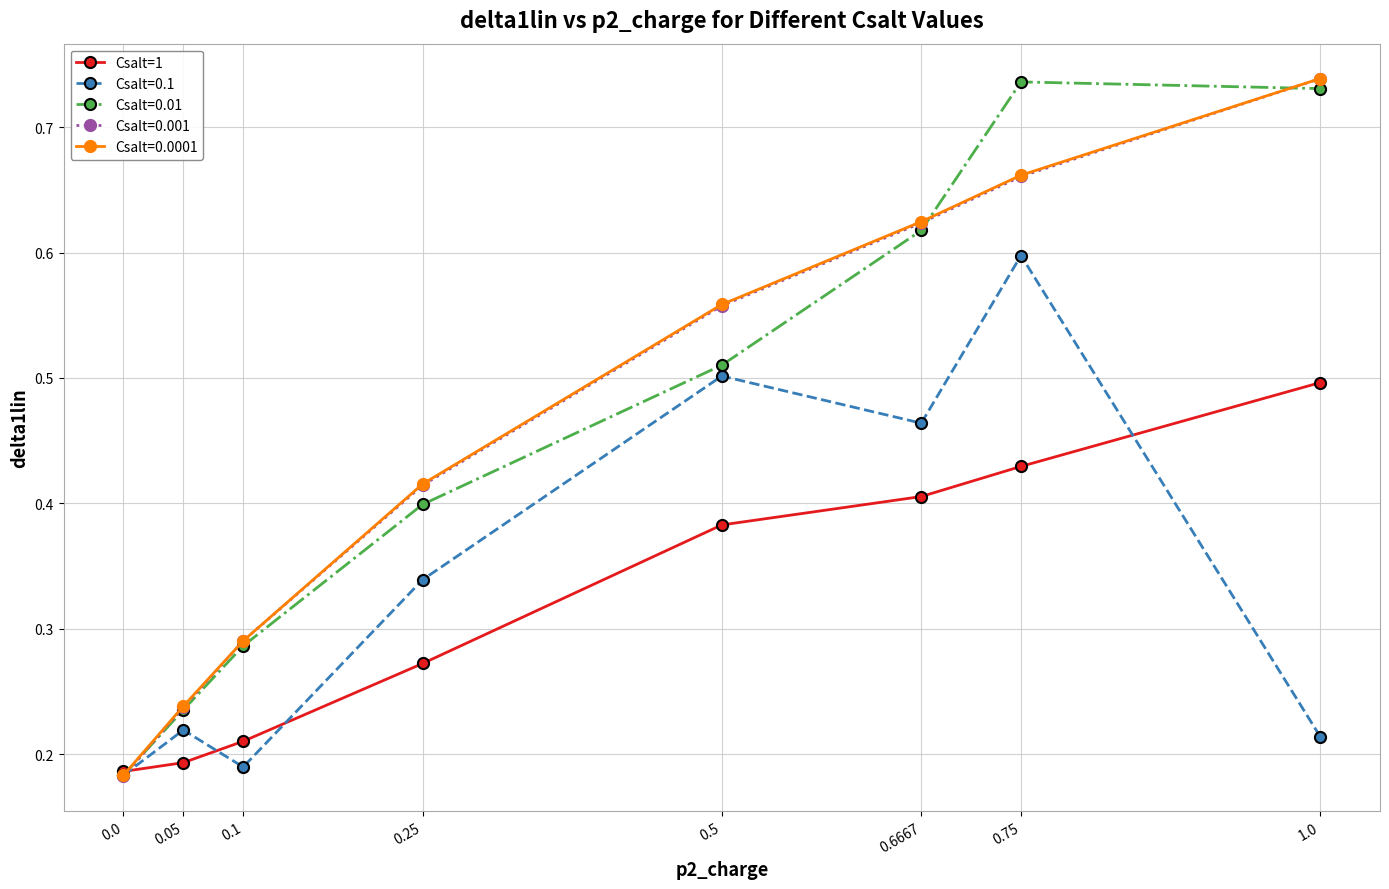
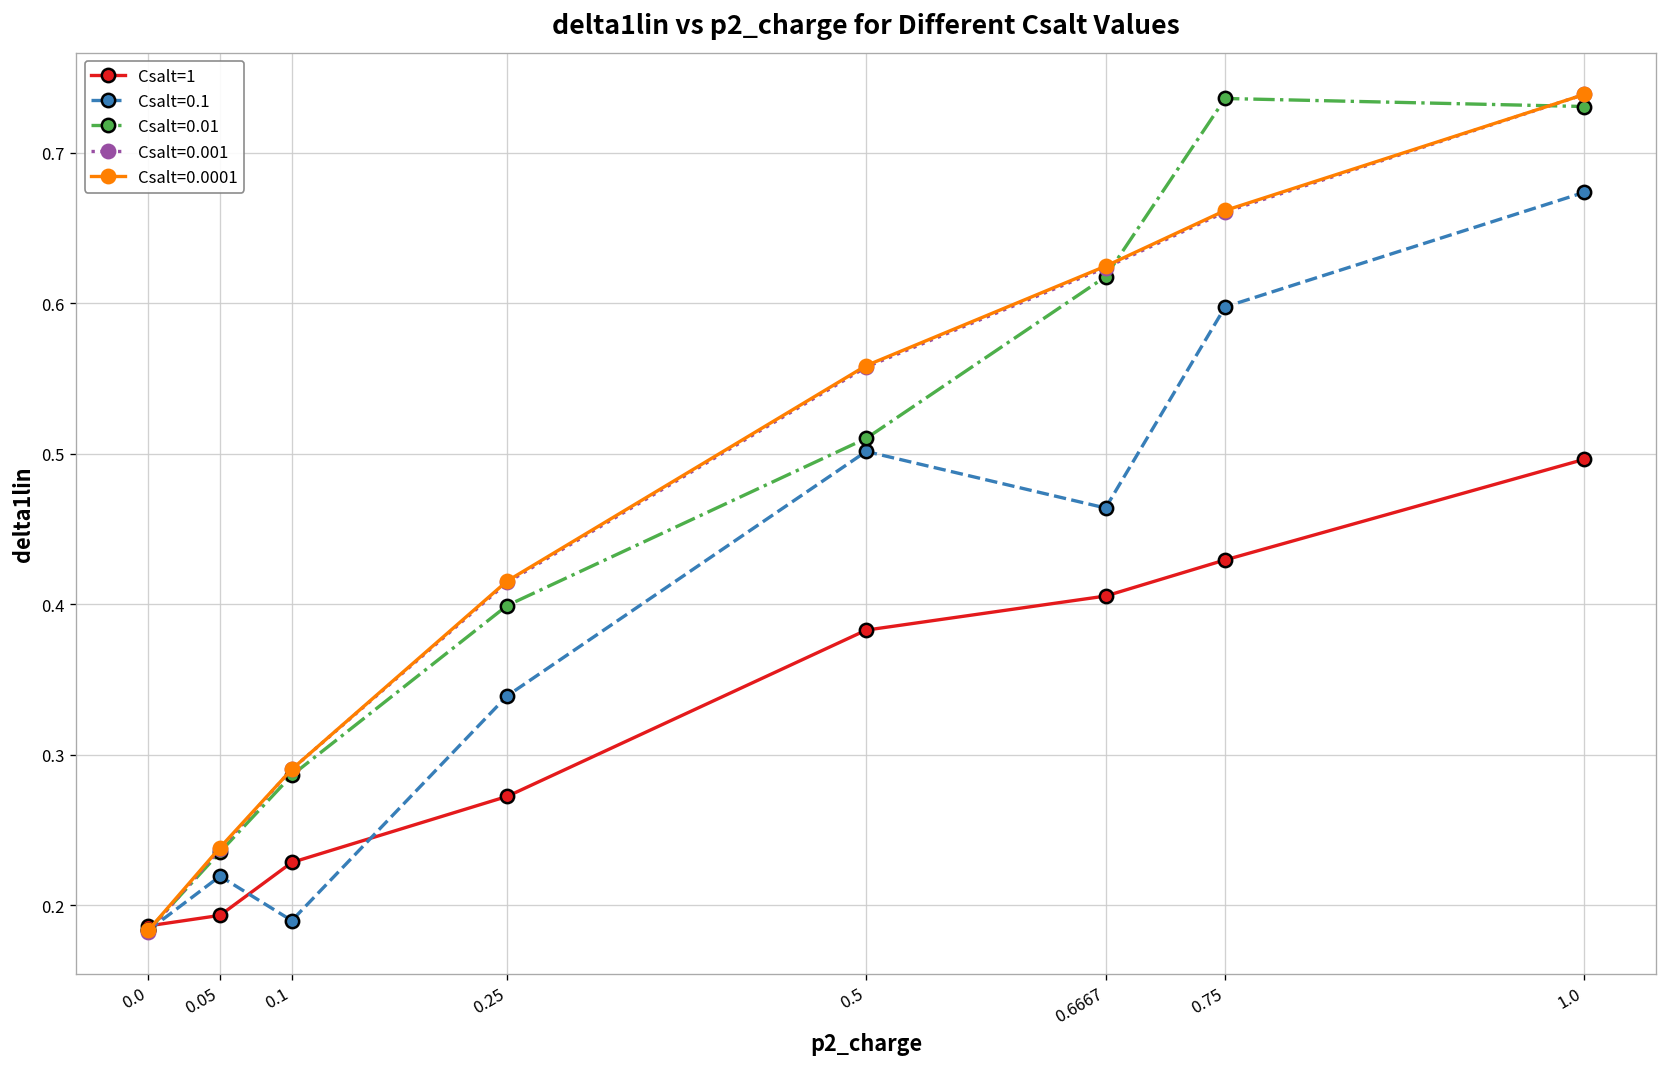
  {
    "Csalt=1": {
      "0.0": 0.186,
      "0.05": 0.193,
-     "0.1": 0.210,
+     "0.1": 0.228,
      "0.25": 0.272,
      "0.5": 0.383,
      "0.6667": 0.405,
      "0.75": 0.429,
      "1.0": 0.496
    },
    "Csalt=0.1": {
      "0.05": 0.219,
      "0.1": 0.190,
      "0.25": 0.339,
      "0.5": 0.502,
      "0.6667": 0.464,
      "0.75": 0.598,
-     "1.0": 0.214
+     "1.0": 0.674
    },
    "Csalt=0.01": {
      "0.1": 0.286,
      "0.25": 0.399,
      "0.5": 0.510,
      "0.6667": 0.618,
      "0.75": 0.736,
      "1.0": 0.731
    }
  }
